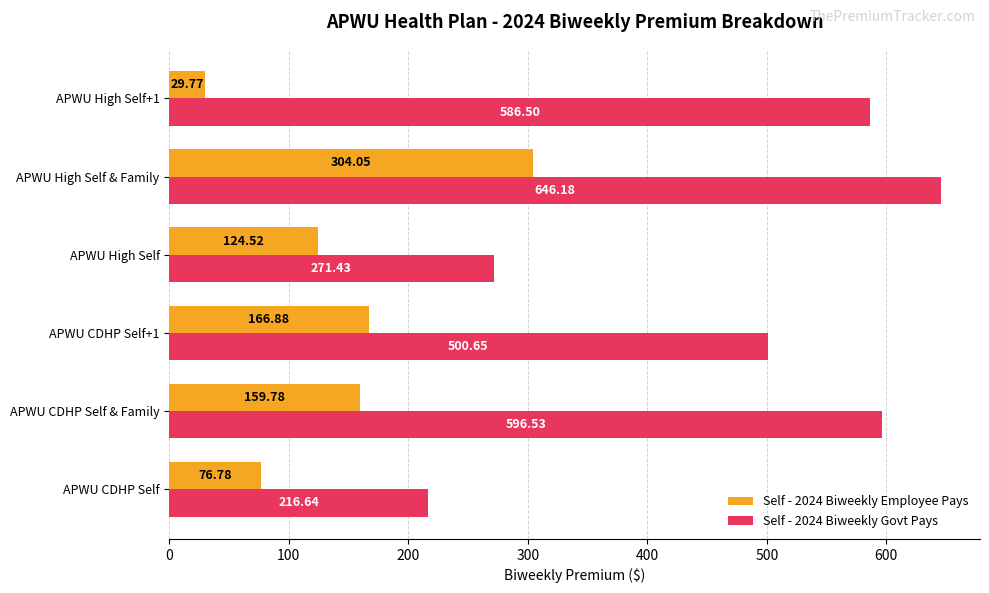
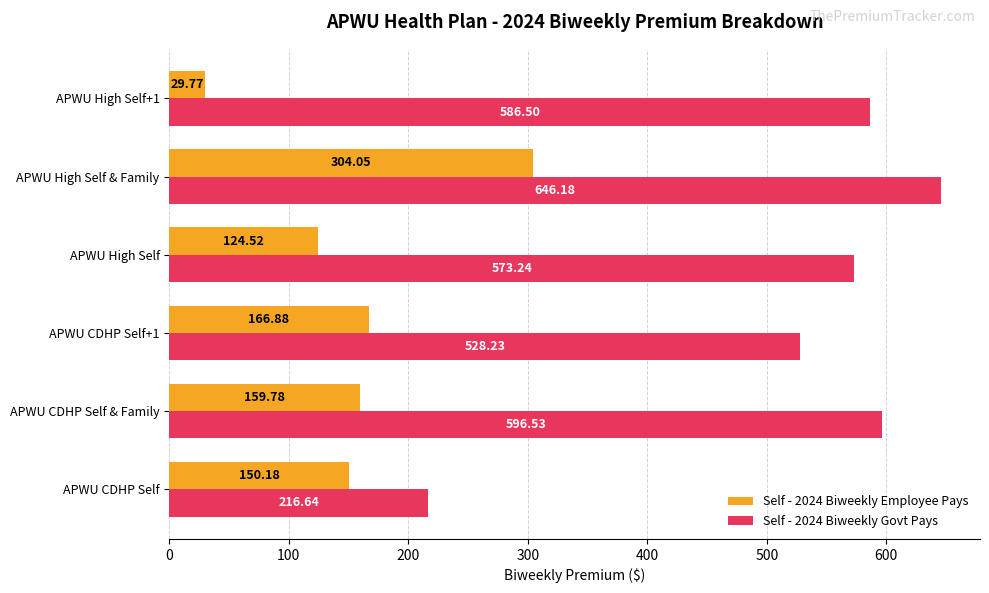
  {
    "Self - 2024 Biweekly Employee Pays": {
      "APWU High Self+1": 29.77,
      "APWU High Self & Family": 304.05,
      "APWU High Self": 124.52,
      "APWU CDHP Self+1": 166.88,
      "APWU CDHP Self & Family": 159.78,
-     "APWU CDHP Self": 76.78
+     "APWU CDHP Self": 150.18
    },
    "Self - 2024 Biweekly Govt Pays": {
      "APWU High Self+1": 586.50,
      "APWU High Self & Family": 646.18,
-     "APWU High Self": 271.43,
-     "APWU CDHP Self+1": 500.65,
+     "APWU High Self": 573.24,
+     "APWU CDHP Self+1": 528.23,
      "APWU CDHP Self & Family": 596.53,
      "APWU CDHP Self": 216.64
    }
  }
